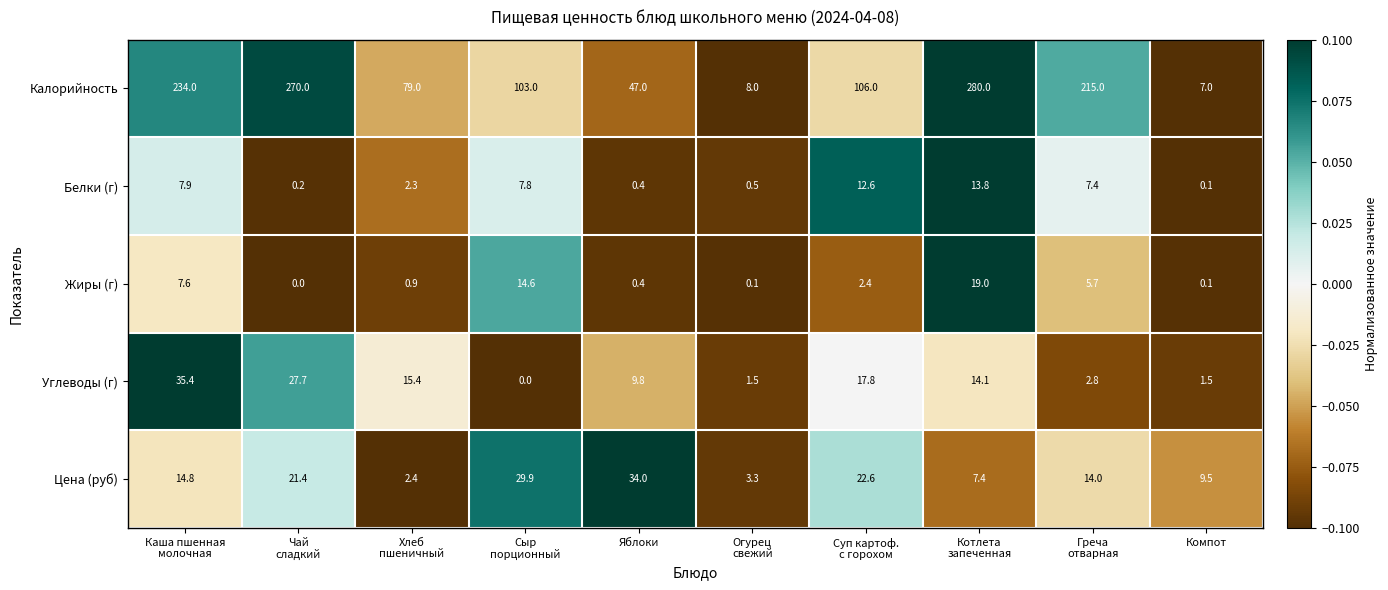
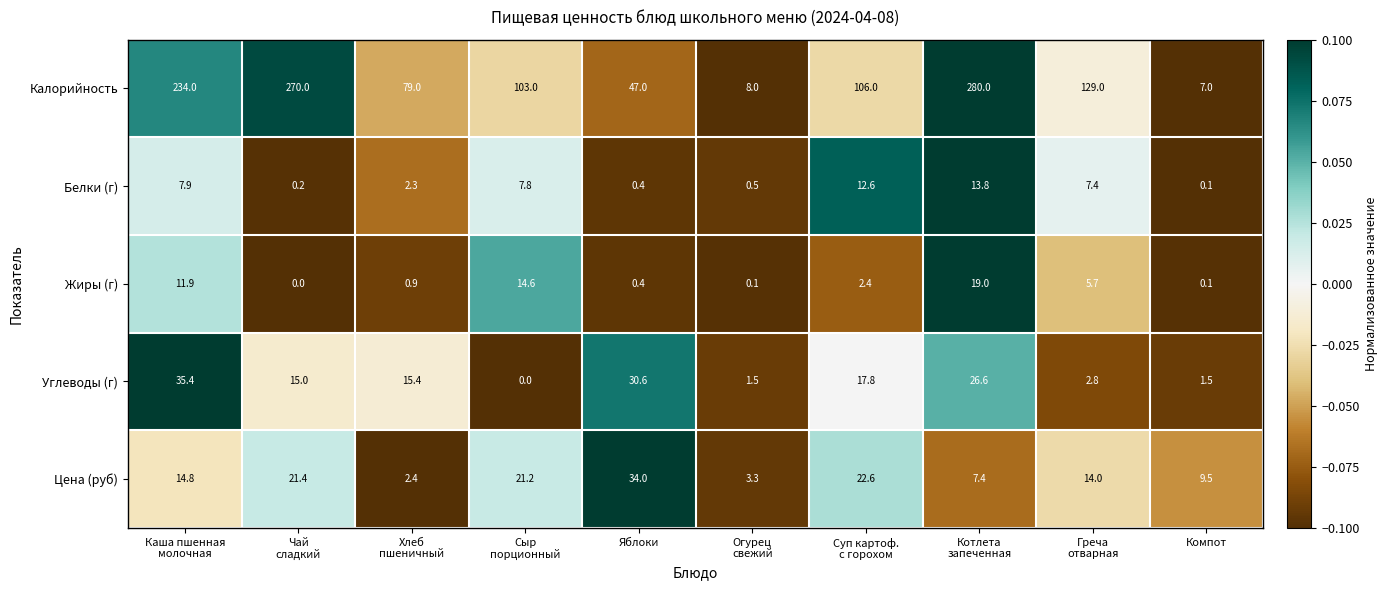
  {
    "Калорийность": {
      "Каша пшенная молочная": 234.0,
      "Чай сладкий": 270.0,
      "Хлеб пшеничный": 79.0,
      "Сыр порционный": 103.0,
      "Яблоки": 47.0,
      "Огурец свежий": 8.0,
      "Суп картоф. с горохом": 106.0,
      "Котлета запеченная": 280.0,
-     "Греча отварная": 215.0,
+     "Греча отварная": 129.0,
      "Компот": 7.0
    },
    "Белки (г)": {
      "Каша пшенная молочная": 7.9,
      "Чай сладкий": 0.2,
      "Хлеб пшеничный": 2.3,
      "Сыр порционный": 7.8,
      "Яблоки": 0.4,
      "Огурец свежий": 0.5,
      "Суп картоф. с горохом": 12.6,
      "Котлета запеченная": 13.8,
      "Греча отварная": 7.4,
      "Компот": 0.1
    },
    "Жиры (г)": {
-     "Каша пшенная молочная": 7.6,
+     "Каша пшенная молочная": 11.9,
      "Чай сладкий": 0.0,
      "Хлеб пшеничный": 0.9,
      "Сыр порционный": 14.6,
      "Яблоки": 0.4,
      "Огурец свежий": 0.1,
      "Суп картоф. с горохом": 2.4,
      "Котлета запеченная": 19.0,
      "Греча отварная": 5.7,
      "Компот": 0.1
    },
    "Углеводы (г)": {
      "Каша пшенная молочная": 35.4,
-     "Чай сладкий": 27.7,
+     "Чай сладкий": 15.0,
      "Хлеб пшеничный": 15.4,
      "Сыр порционный": 0.0,
-     "Яблоки": 9.8,
+     "Яблоки": 30.6,
      "Огурец свежий": 1.5,
      "Суп картоф. с горохом": 17.8,
-     "Котлета запеченная": 14.1,
+     "Котлета запеченная": 26.6,
      "Греча отварная": 2.8,
      "Компот": 1.5
    },
    "Цена (руб)": {
      "Каша пшенная молочная": 14.8,
      "Чай сладкий": 21.4,
      "Хлеб пшеничный": 2.4,
-     "Сыр порционный": 29.9,
+     "Сыр порционный": 21.2,
      "Яблоки": 34.0,
      "Огурец свежий": 3.3,
      "Суп картоф. с горохом": 22.6,
      "Котлета запеченная": 7.4,
      "Греча отварная": 14.0,
      "Компот": 9.5
    }
  }
